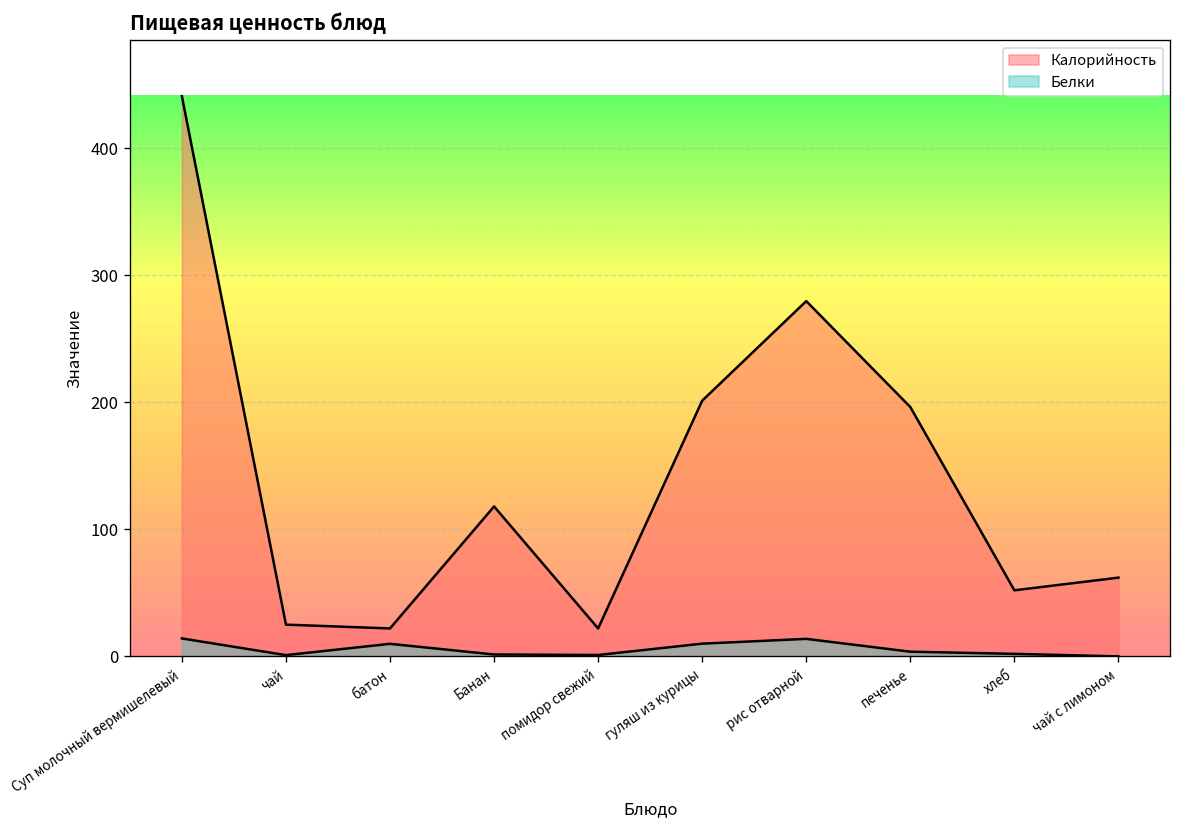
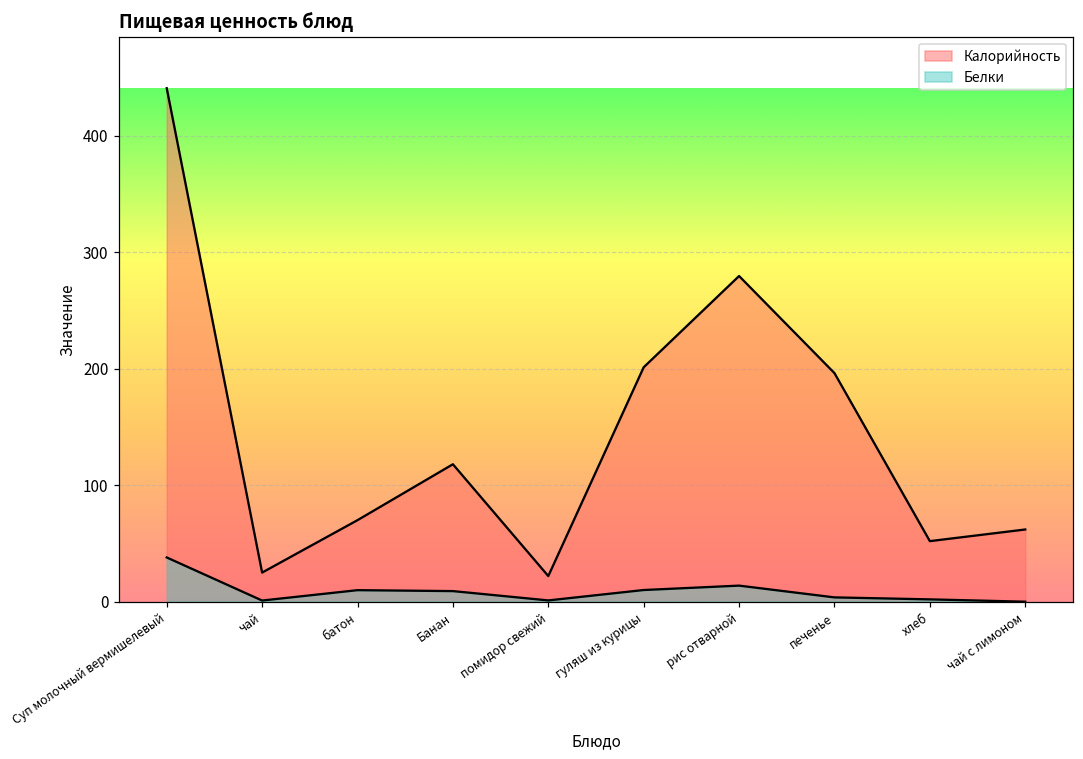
  {
    "Калорийность": {
      "Суп молочный вермишелевый": 441,
      "чай": 25,
-     "батон": 22,
+     "батон": 70,
      "Банан": 118,
      "помидор свежий": 22,
      "гуляш из курицы": 201,
      "рис отварной": 280,
      "печенье": 196,
      "хлеб": 52,
      "чай с лимоном": 62
    },
    "Белки": {
-     "Суп молочный вермишелевый": 14,
+     "Суп молочный вермишелевый": 38,
      "чай": 1,
      "батон": 10,
-     "Банан": 2,
+     "Банан": 9,
      "помидор свежий": 1,
      "гуляш из курицы": 10,
      "рис отварной": 14,
      "печенье": 4,
      "хлеб": 2,
      "чай с лимоном": 0
    }
  }
